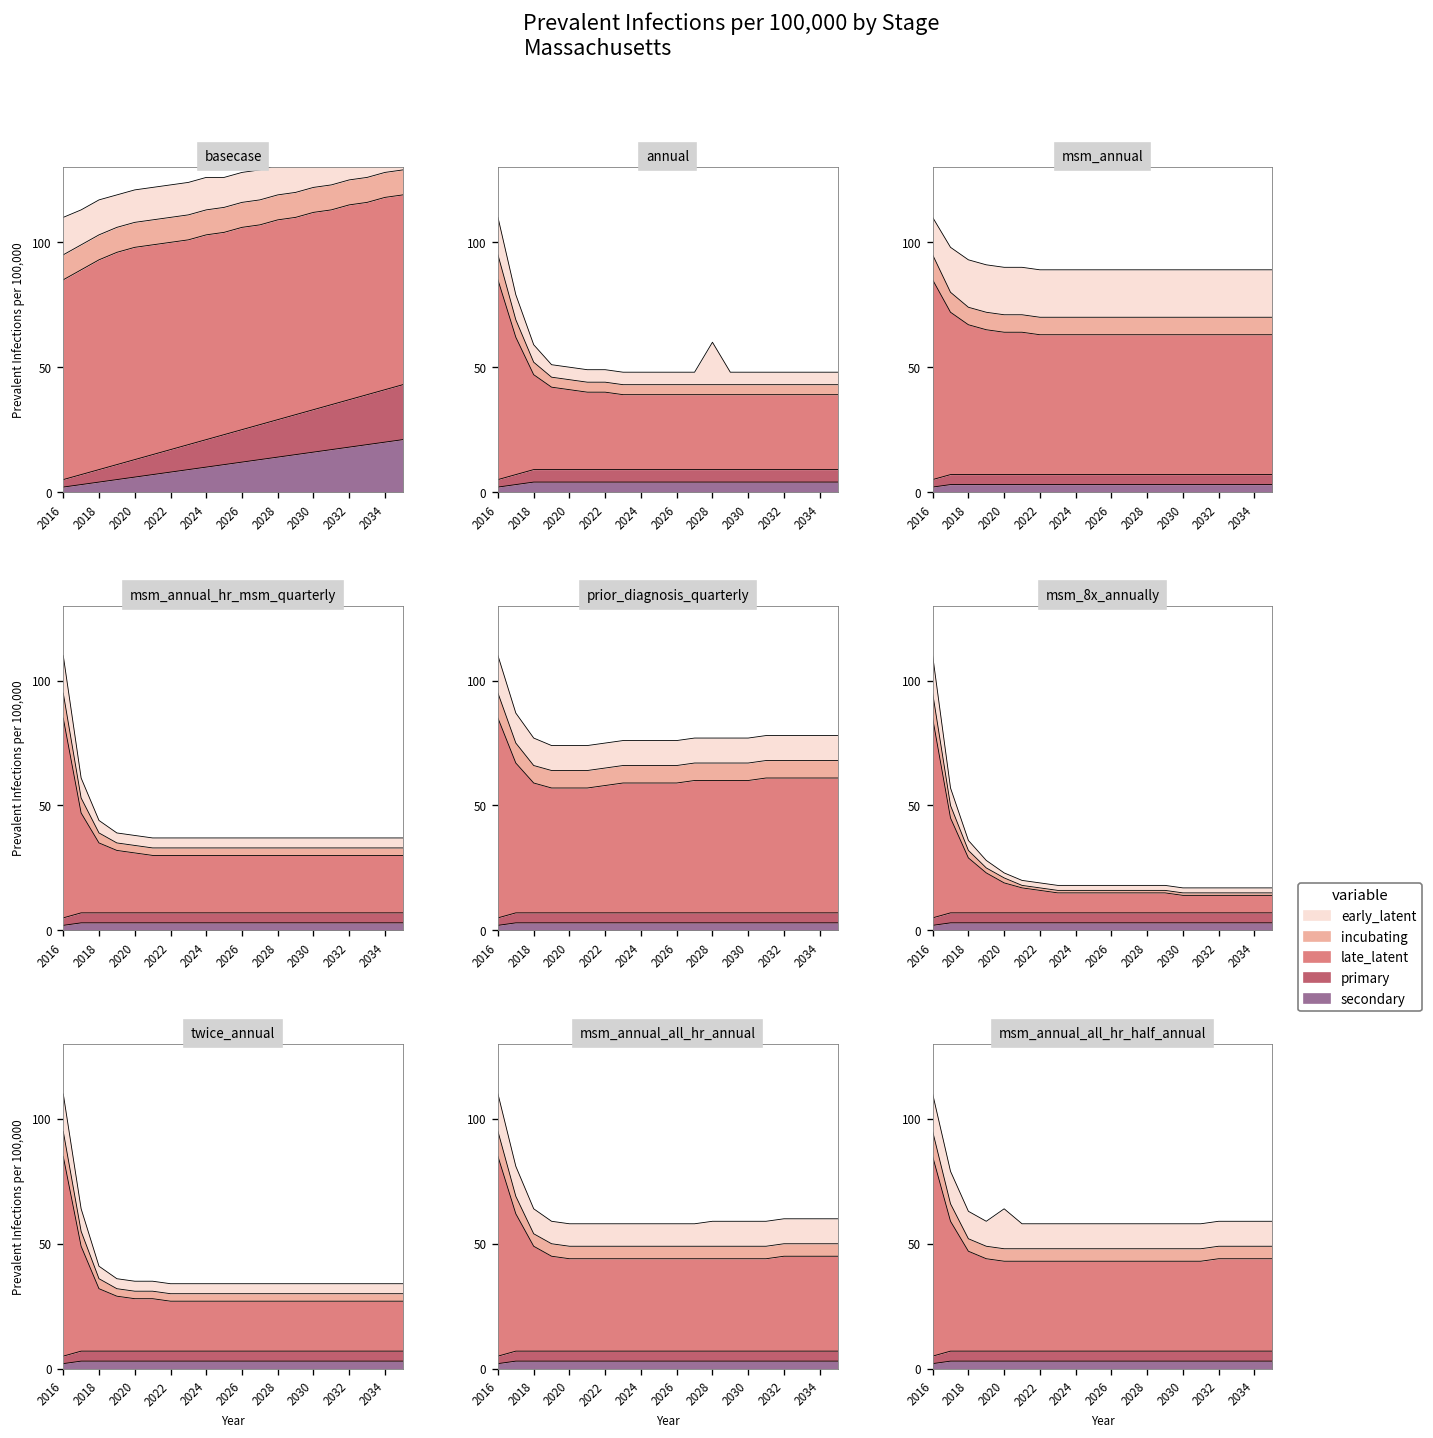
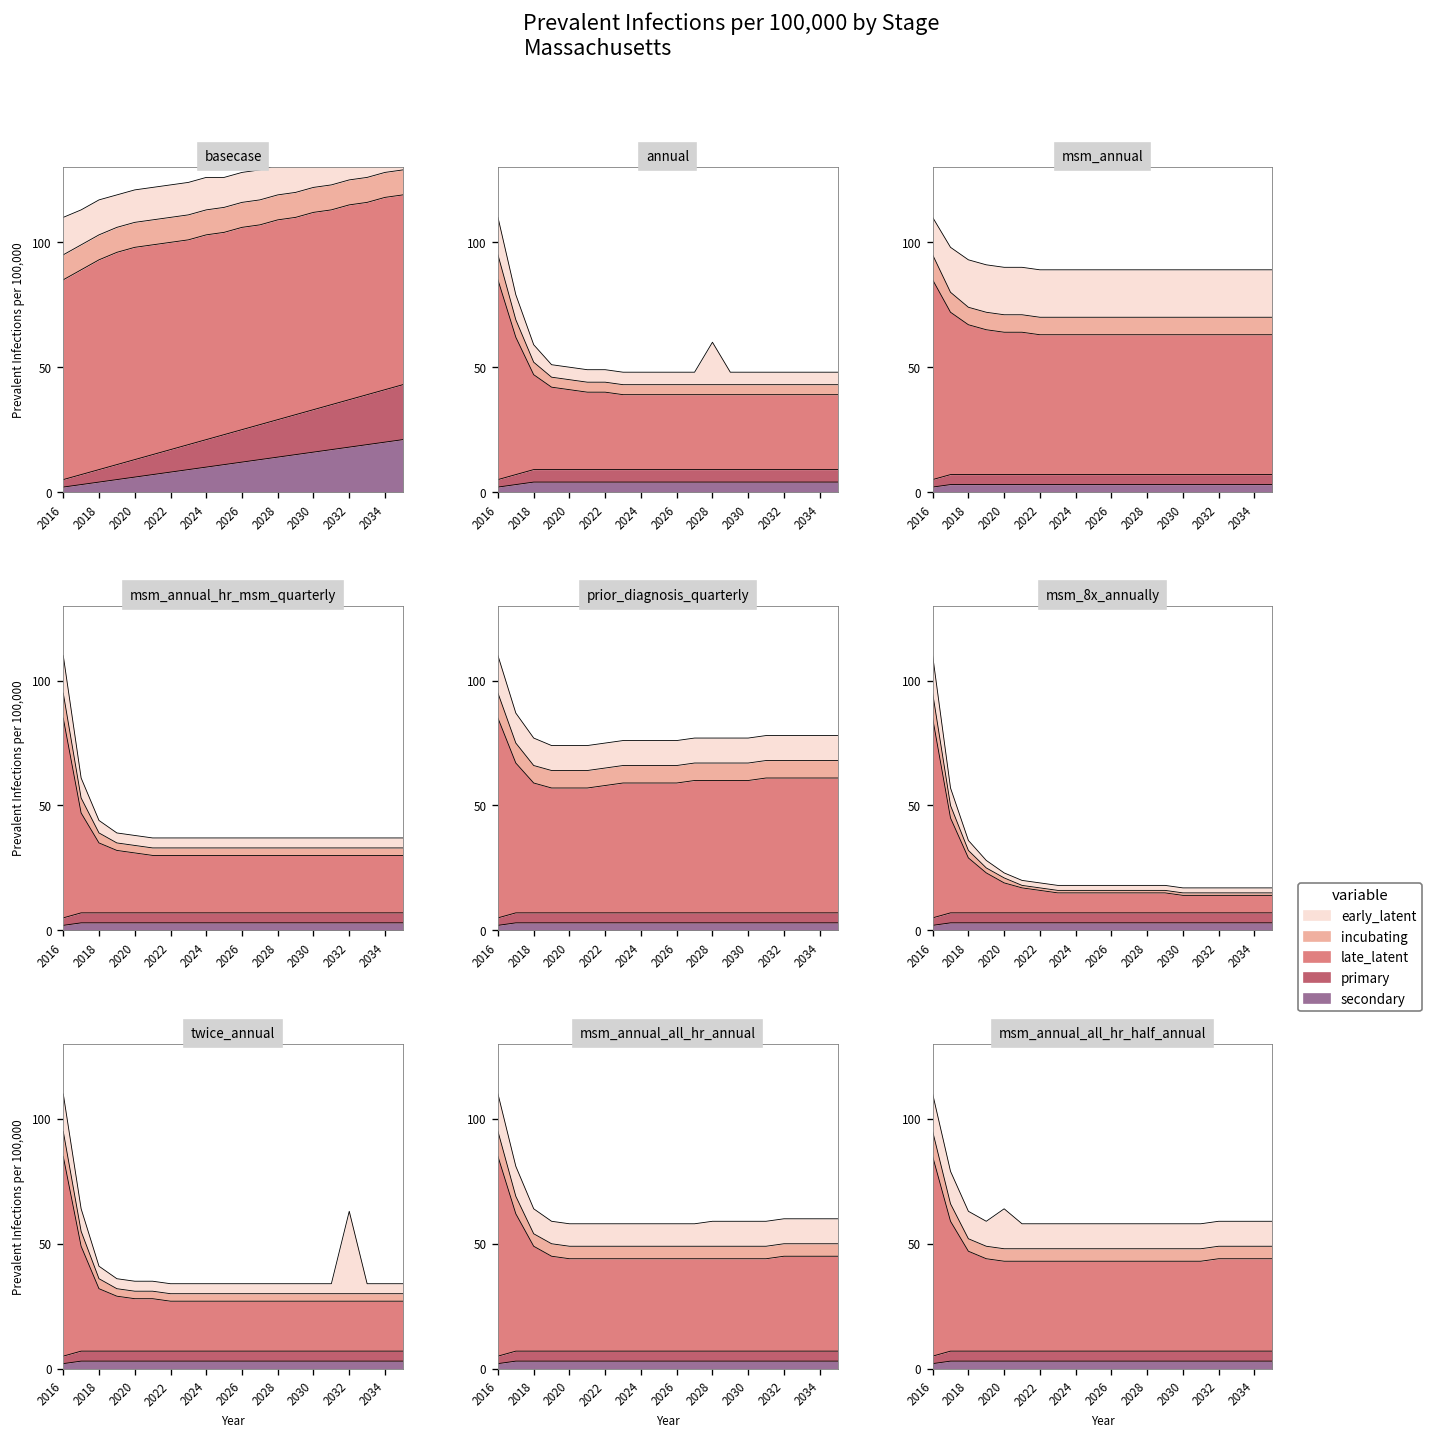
  {
    "twice_annual": {
      "early_latent": {
        "2016": 15,
        "2018": 5,
        "2020": 4,
        "2022": 4,
        "2024": 4,
        "2026": 4,
        "2028": 4,
        "2030": 4,
-       "2032": 4,
+       "2032": 33,
        "2034": 4
      }
    }
  }
